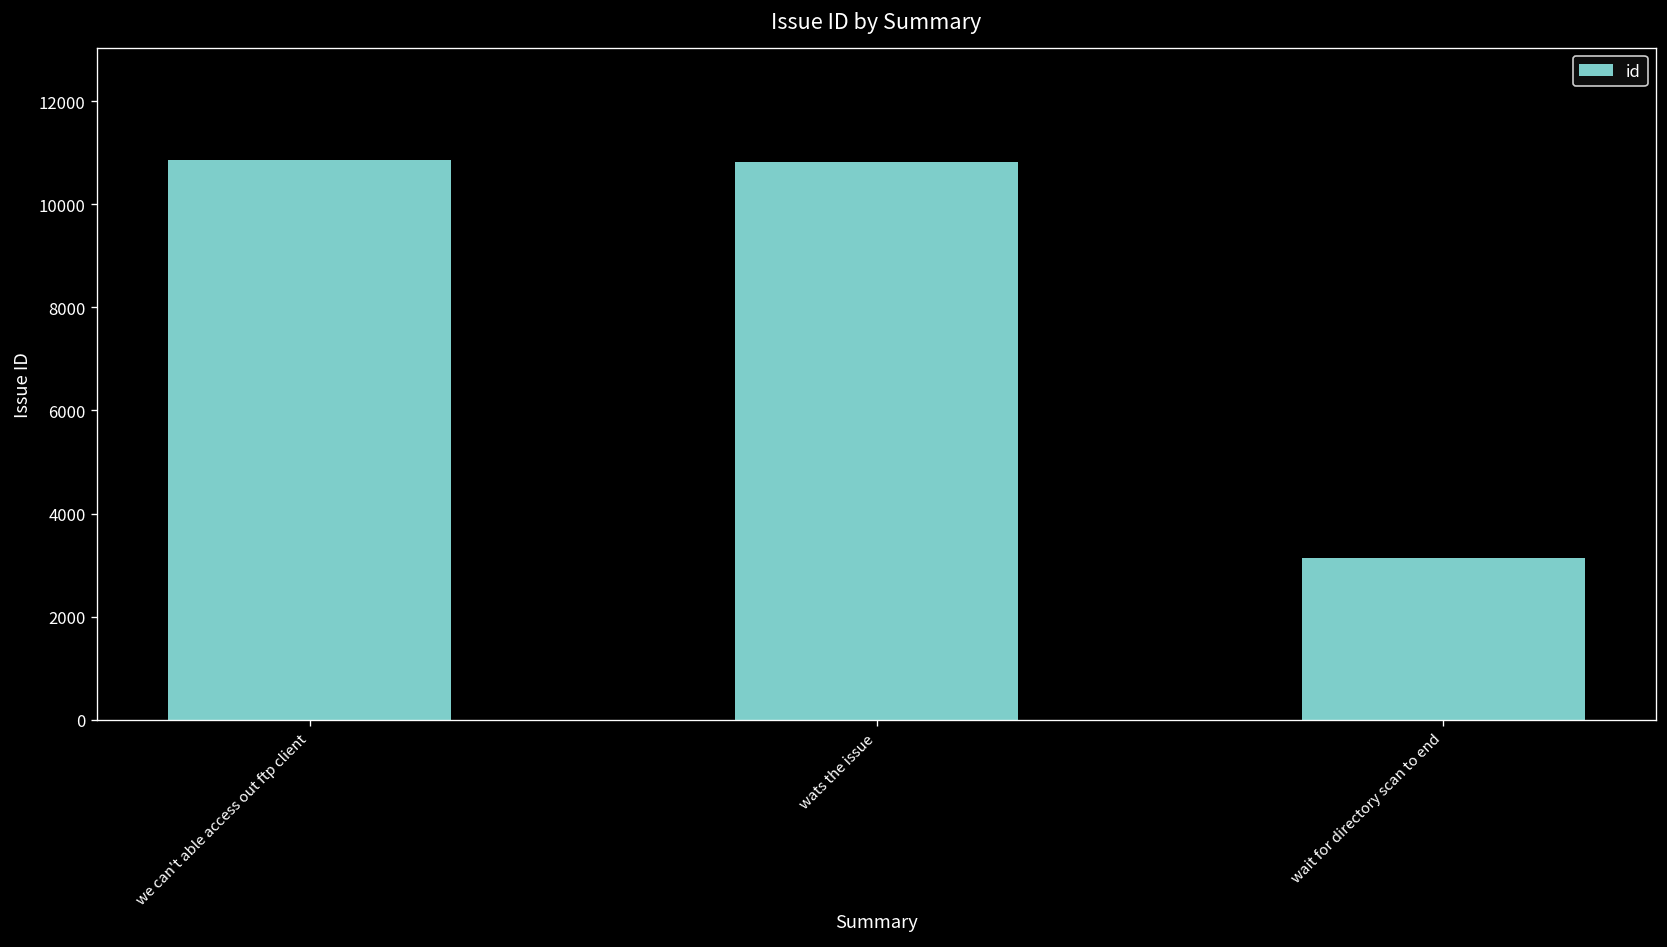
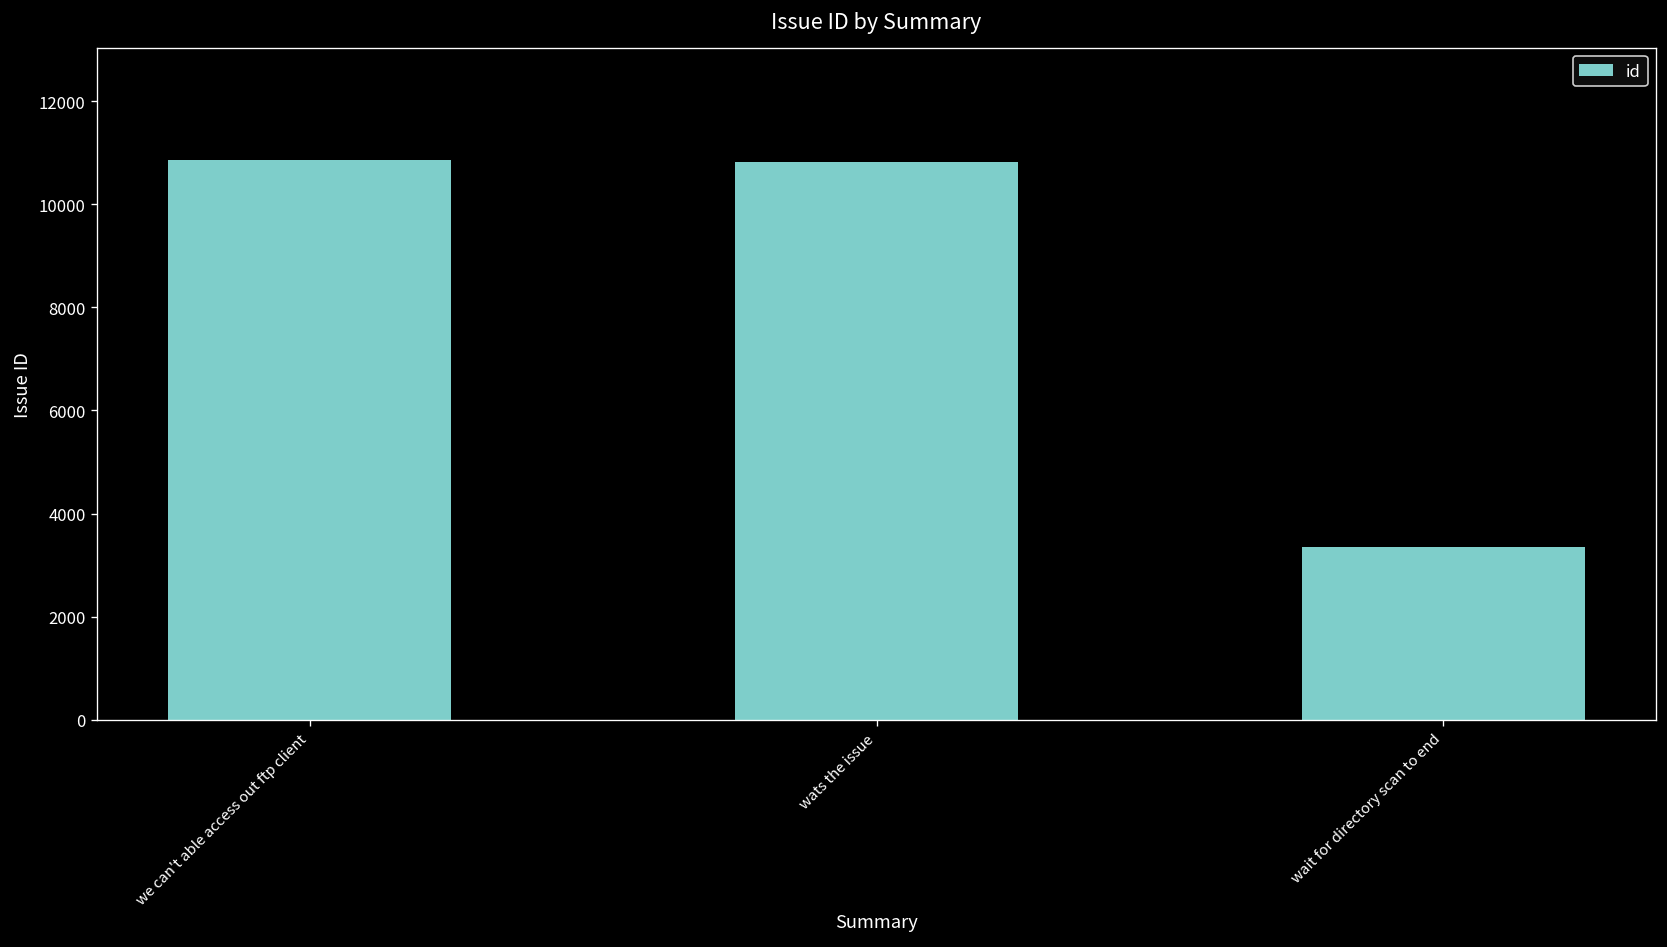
  {
    "we can't able access out ftp client": 10900,
    "wats the issue": 10800,
-   "wait for directory scan to end": 3100
+   "wait for directory scan to end": 3400
  }
